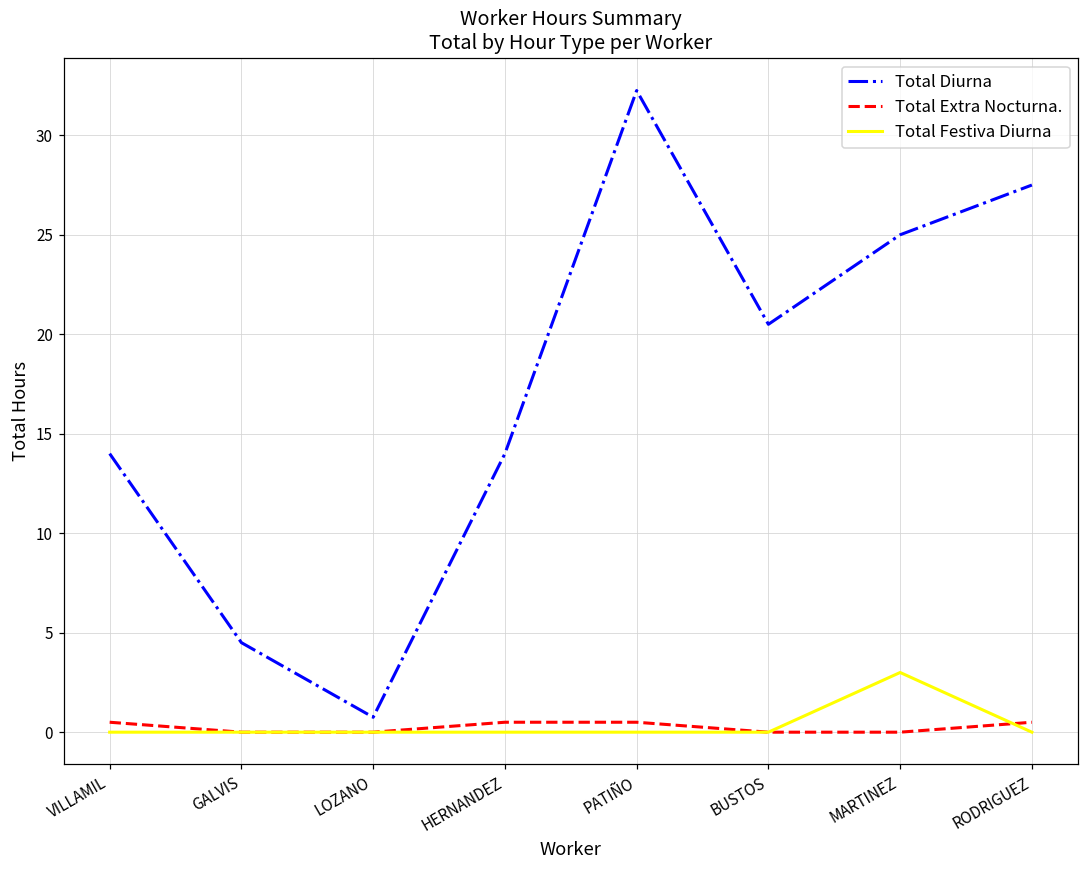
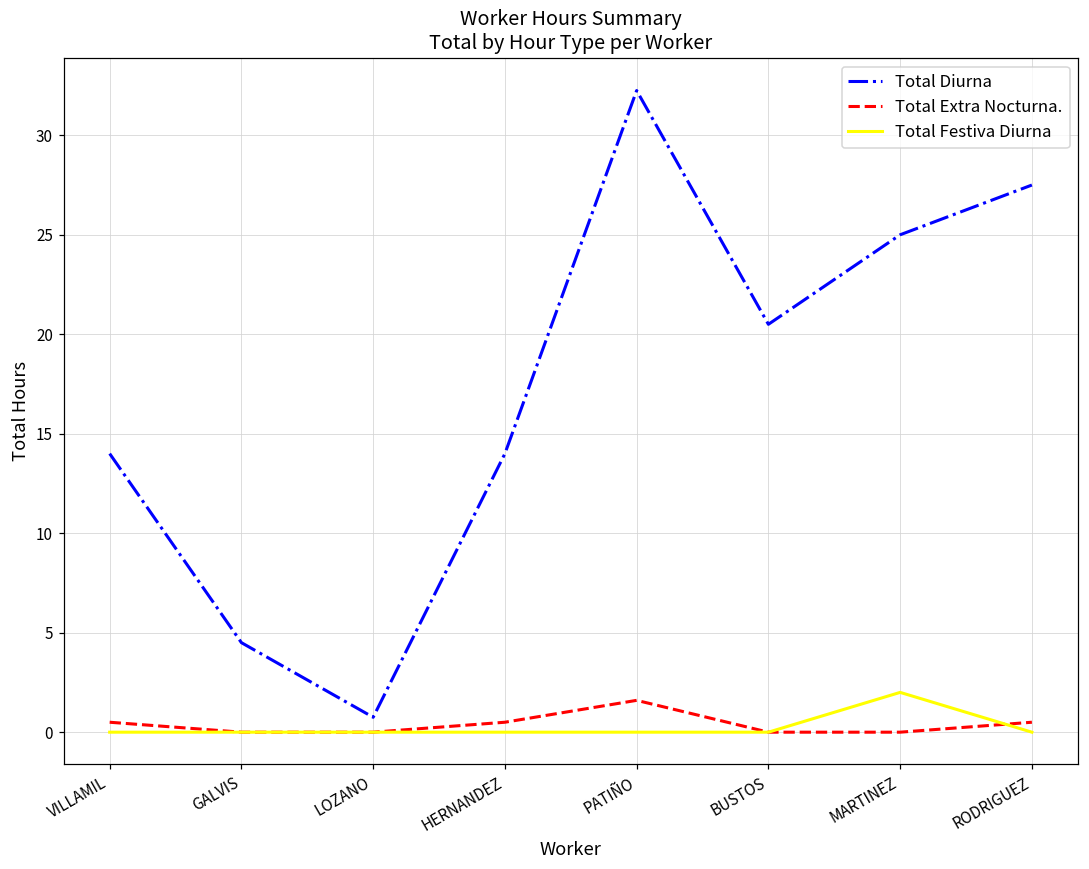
  {
    "Total Diurna": {
      "VILLAMIL": 14.0,
      "GALVIS": 4.5,
      "LOZANO": 0.8,
      "HERNANDEZ": 14.0,
      "PATIÑO": 32.3,
      "BUSTOS": 20.5,
      "MARTINEZ": 25.0,
      "RODRIGUEZ": 27.5
    },
    "Total Extra Nocturna.": {
      "VILLAMIL": 0.5,
      "HERNANDEZ": 0.5,
-     "PATIÑO": 0.5,
+     "PATIÑO": 1.6,
      "MARTINEZ": 0.0,
      "RODRIGUEZ": 0.5
    },
    "Total Festiva Diurna": {
      "VILLAMIL": 0,
      "HERNANDEZ": 0,
      "PATIÑO": 0,
-     "MARTINEZ": 3,
+     "MARTINEZ": 2,
      "RODRIGUEZ": 0
    }
  }
